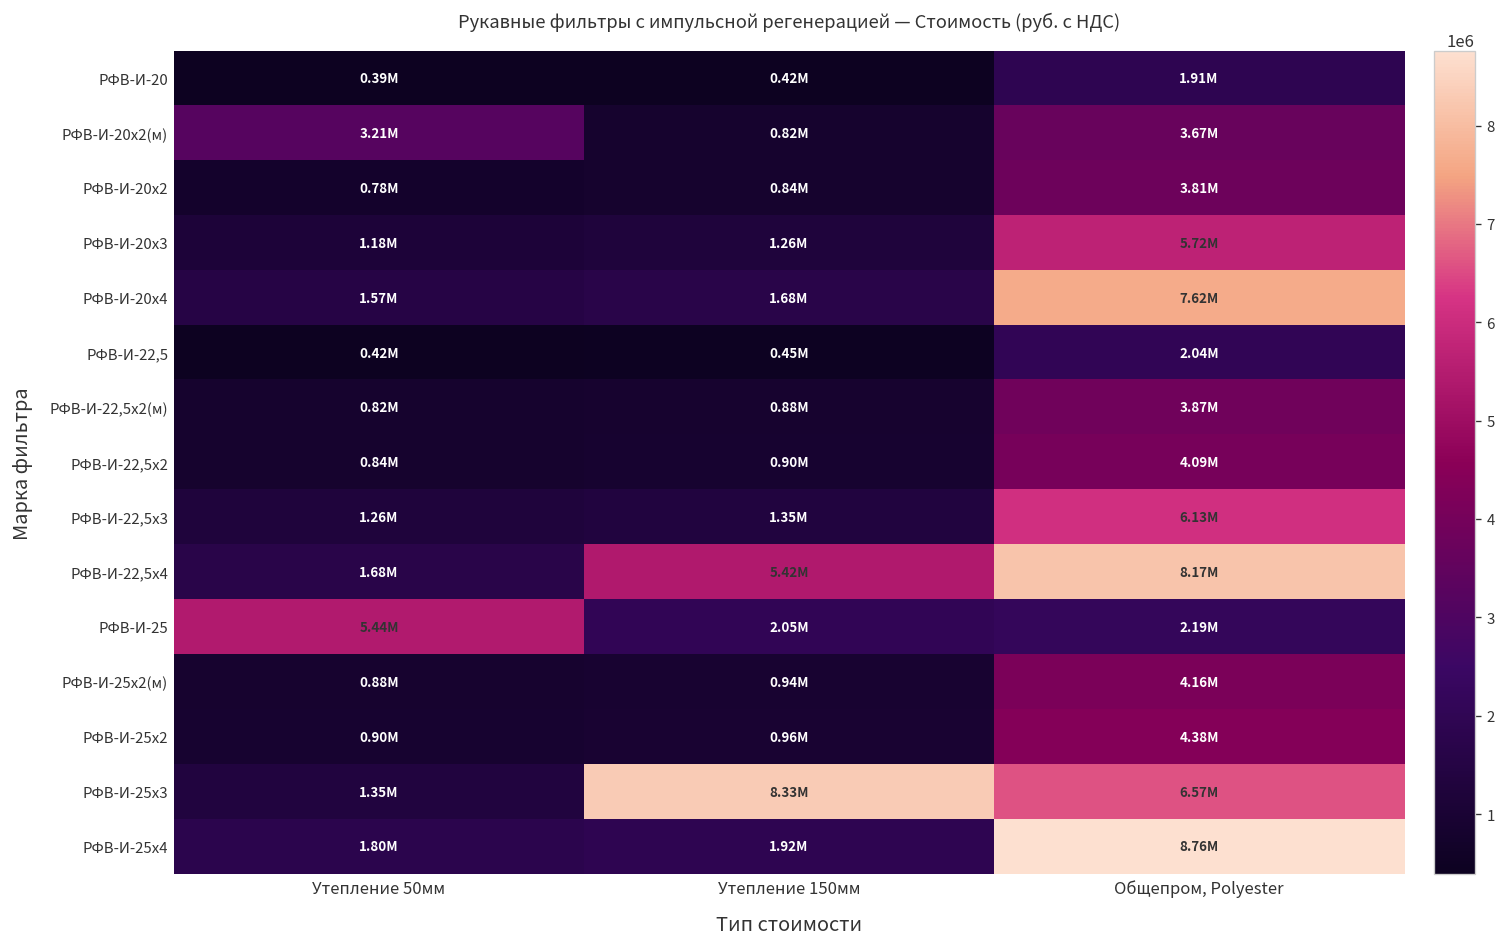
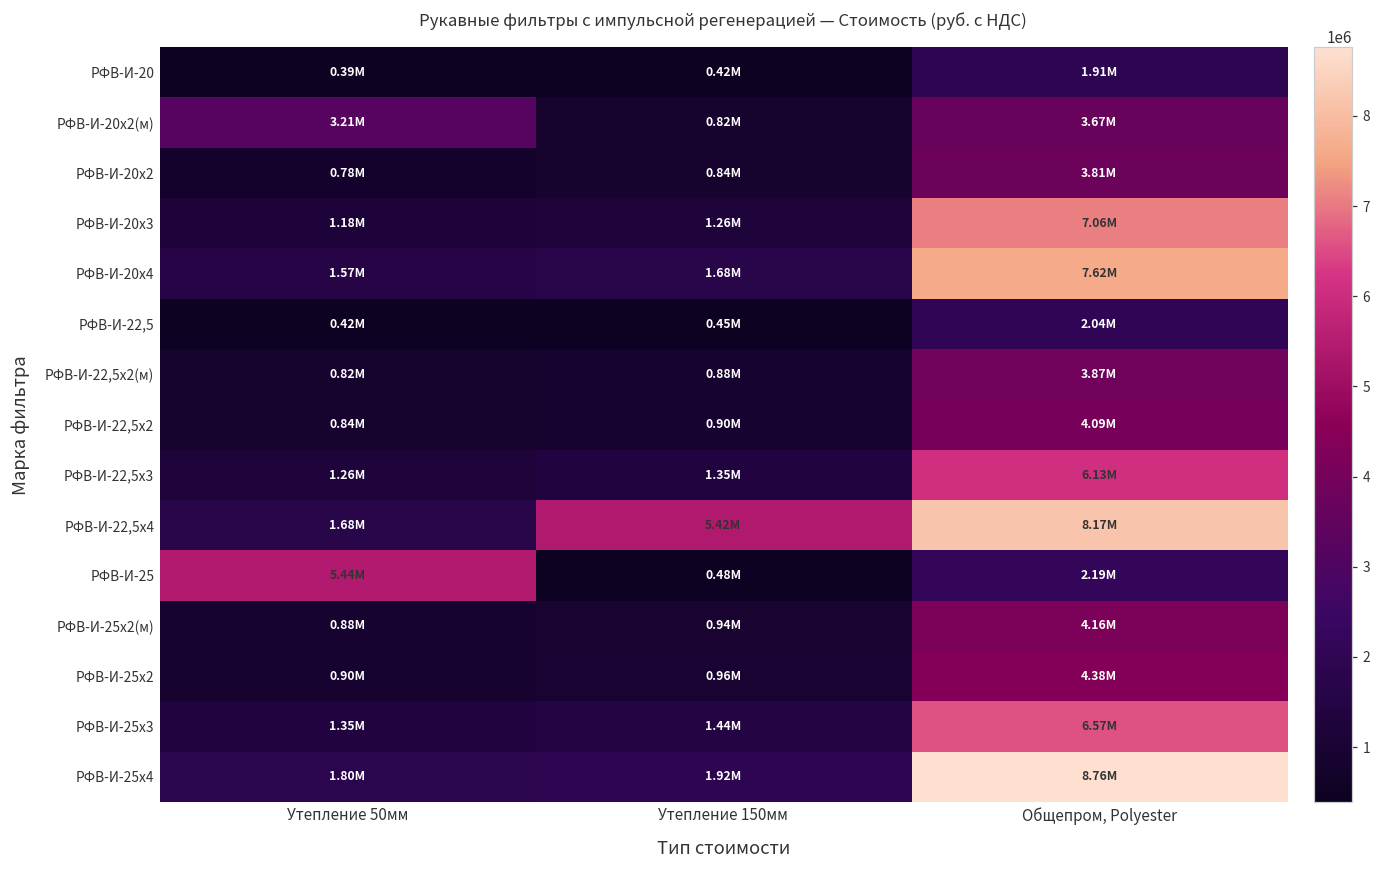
  {
    "РФВ-И-20": {
      "Утепление 50мм": "0.39M",
      "Утепление 150мм": "0.42M",
      "Общепром, Polyester": "1.91M"
    },
    "РФВ-И-20х2(м)": {
      "Утепление 50мм": "3.21M",
      "Утепление 150мм": "0.82M",
      "Общепром, Polyester": "3.67M"
    },
    "РФВ-И-20х2": {
      "Утепление 50мм": "0.78M",
      "Утепление 150мм": "0.84M",
      "Общепром, Polyester": "3.81M"
    },
    "РФВ-И-20х3": {
      "Утепление 50мм": "1.18M",
      "Утепление 150мм": "1.26M",
-     "Общепром, Polyester": "5.72M"
+     "Общепром, Polyester": "7.06M"
    },
    "РФВ-И-20х4": {
      "Утепление 50мм": "1.57M",
      "Утепление 150мм": "1.68M",
      "Общепром, Polyester": "7.62M"
    },
    "РФВ-И-22,5": {
      "Утепление 50мм": "0.42M",
      "Утепление 150мм": "0.45M",
      "Общепром, Polyester": "2.04M"
    },
    "РФВ-И-22,5х2(м)": {
      "Утепление 50мм": "0.82M",
      "Утепление 150мм": "0.88M",
      "Общепром, Polyester": "3.87M"
    },
    "РФВ-И-22,5х2": {
      "Утепление 50мм": "0.84M",
      "Утепление 150мм": "0.90M",
      "Общепром, Polyester": "4.09M"
    },
    "РФВ-И-22,5х3": {
      "Утепление 50мм": "1.26M",
      "Утепление 150мм": "1.35M",
      "Общепром, Polyester": "6.13M"
    },
    "РФВ-И-22,5х4": {
      "Утепление 50мм": "1.68M",
      "Утепление 150мм": "5.42M",
      "Общепром, Polyester": "8.17M"
    },
    "РФВ-И-25": {
      "Утепление 50мм": "5.44M",
-     "Утепление 150мм": "2.05M",
+     "Утепление 150мм": "0.48M",
      "Общепром, Polyester": "2.19M"
    },
    "РФВ-И-25х2(м)": {
      "Утепление 50мм": "0.88M",
      "Утепление 150мм": "0.94M",
      "Общепром, Polyester": "4.16M"
    },
    "РФВ-И-25х2": {
      "Утепление 50мм": "0.90M",
      "Утепление 150мм": "0.96M",
      "Общепром, Polyester": "4.38M"
    },
    "РФВ-И-25х3": {
      "Утепление 50мм": "1.35M",
-     "Утепление 150мм": "8.33M",
+     "Утепление 150мм": "1.44M",
      "Общепром, Polyester": "6.57M"
    },
    "РФВ-И-25х4": {
      "Утепление 50мм": "1.80M",
      "Утепление 150мм": "1.92M",
      "Общепром, Polyester": "8.76M"
    }
  }
